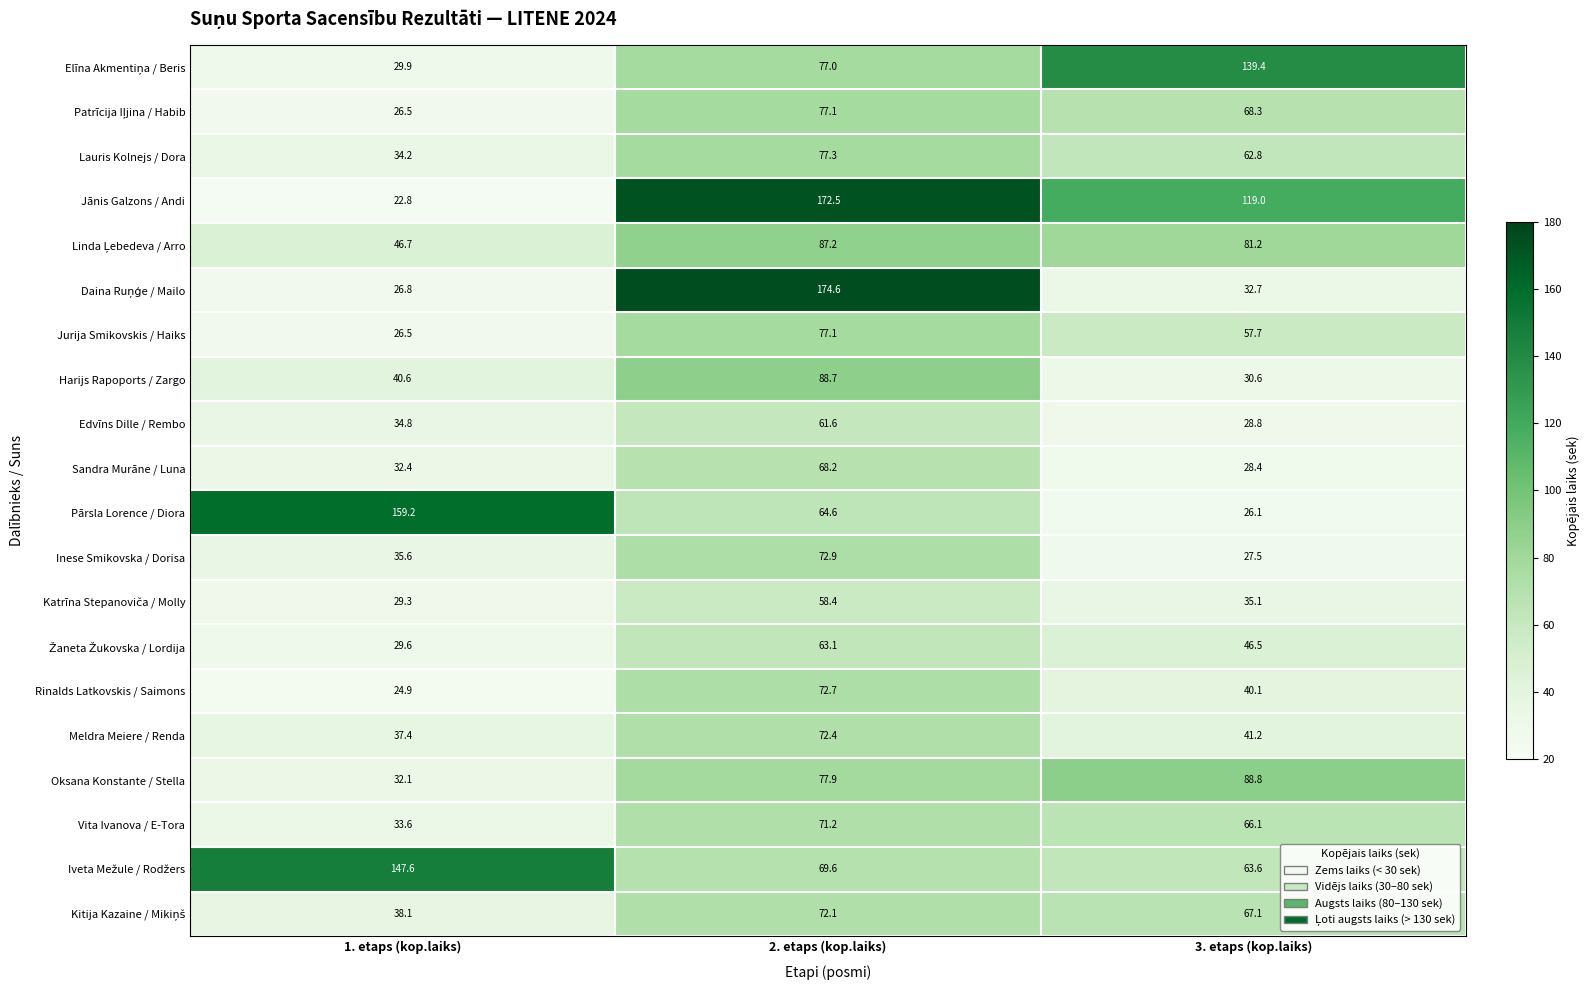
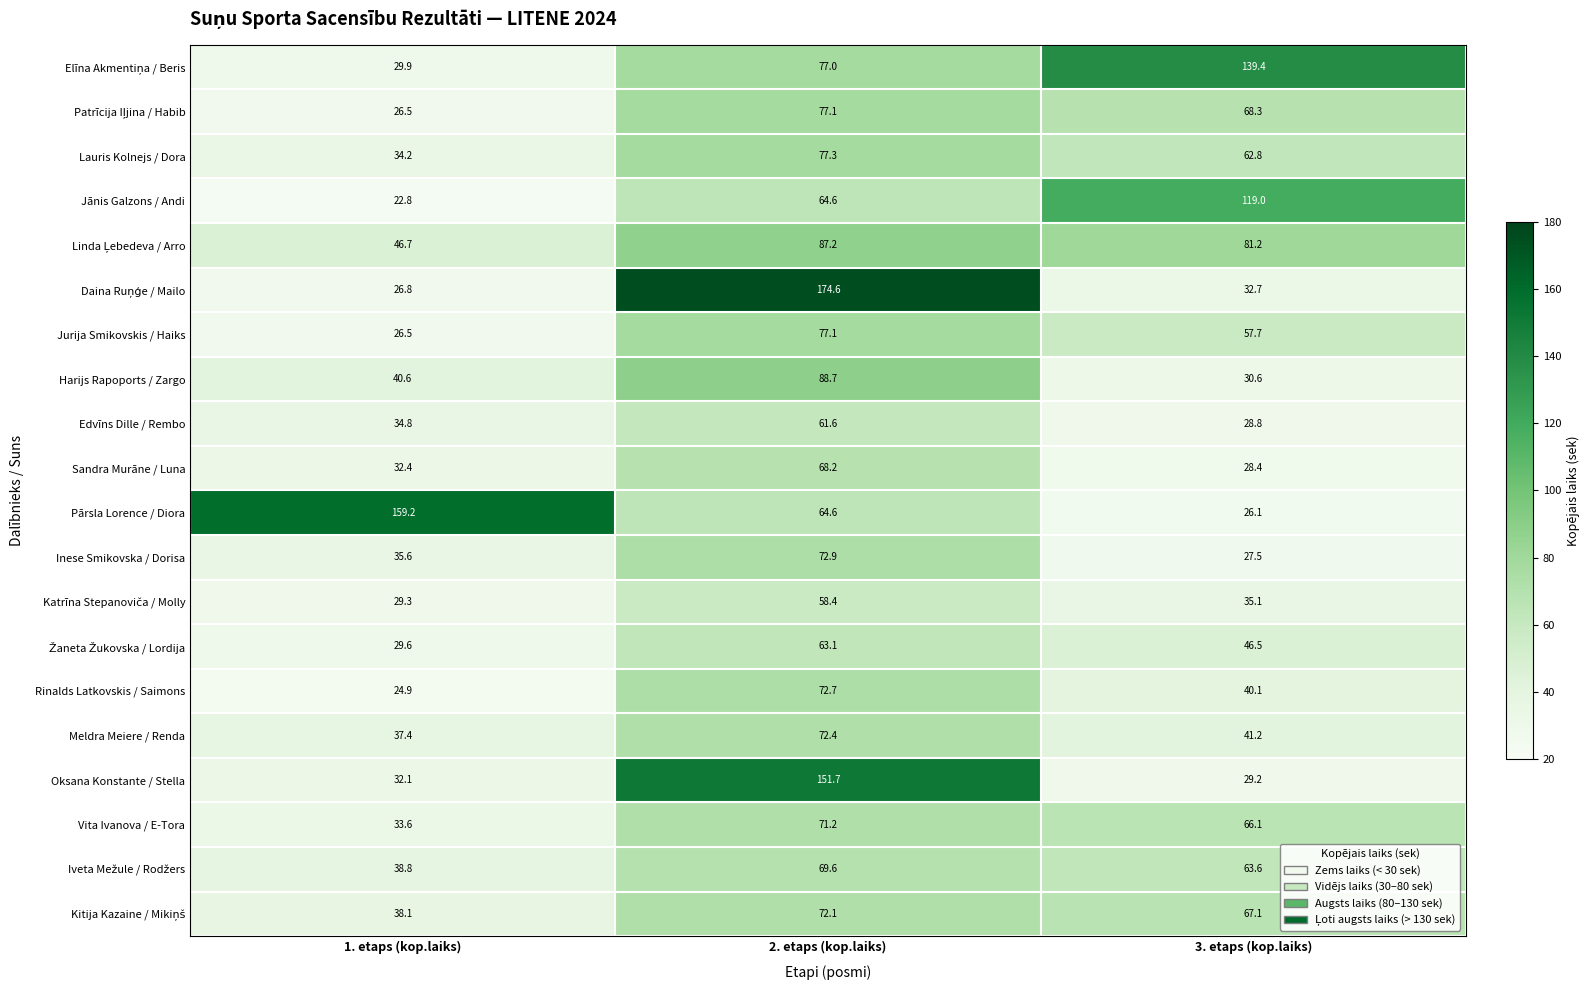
  {
    "Elīna Akmentiņa / Beris": {
      "1. etaps (kop.laiks)": 29.9,
      "2. etaps (kop.laiks)": 77.0,
      "3. etaps (kop.laiks)": 139.4
    },
    "Patrīcija Iļjina / Habib": {
      "1. etaps (kop.laiks)": 26.5,
      "2. etaps (kop.laiks)": 77.1,
      "3. etaps (kop.laiks)": 68.3
    },
    "Lauris Kolnejs / Dora": {
      "1. etaps (kop.laiks)": 34.2,
      "2. etaps (kop.laiks)": 77.3,
      "3. etaps (kop.laiks)": 62.8
    },
    "Jānis Galzons / Andi": {
      "1. etaps (kop.laiks)": 22.8,
-     "2. etaps (kop.laiks)": 172.5,
+     "2. etaps (kop.laiks)": 64.6,
      "3. etaps (kop.laiks)": 119.0
    },
    "Linda Ļebedeva / Arro": {
      "1. etaps (kop.laiks)": 46.7,
      "2. etaps (kop.laiks)": 87.2,
      "3. etaps (kop.laiks)": 81.2
    },
    "Daina Ruņģe / Mailo": {
      "1. etaps (kop.laiks)": 26.8,
      "2. etaps (kop.laiks)": 174.6,
      "3. etaps (kop.laiks)": 32.7
    },
    "Jurija Smikovskis / Haiks": {
      "1. etaps (kop.laiks)": 26.5,
      "2. etaps (kop.laiks)": 77.1,
      "3. etaps (kop.laiks)": 57.7
    },
    "Harijs Rapoports / Zargo": {
      "1. etaps (kop.laiks)": 40.6,
      "2. etaps (kop.laiks)": 88.7,
      "3. etaps (kop.laiks)": 30.6
    },
    "Edvīns Dille / Rembo": {
      "1. etaps (kop.laiks)": 34.8,
      "2. etaps (kop.laiks)": 61.6,
      "3. etaps (kop.laiks)": 28.8
    },
    "Sandra Murāne / Luna": {
      "1. etaps (kop.laiks)": 32.4,
      "2. etaps (kop.laiks)": 68.2,
      "3. etaps (kop.laiks)": 28.4
    },
    "Pārsla Lorence / Diora": {
      "1. etaps (kop.laiks)": 159.2,
      "2. etaps (kop.laiks)": 64.6,
      "3. etaps (kop.laiks)": 26.1
    },
    "Inese Smikovska / Dorisa": {
      "1. etaps (kop.laiks)": 35.6,
      "2. etaps (kop.laiks)": 72.9,
      "3. etaps (kop.laiks)": 27.5
    },
    "Katrīna Stepanoviča / Molly": {
      "1. etaps (kop.laiks)": 29.3,
      "2. etaps (kop.laiks)": 58.4,
      "3. etaps (kop.laiks)": 35.1
    },
    "Žaneta Žukovska / Lordija": {
      "1. etaps (kop.laiks)": 29.6,
      "2. etaps (kop.laiks)": 63.1,
      "3. etaps (kop.laiks)": 46.5
    },
    "Rinalds Latkovskis / Saimons": {
      "1. etaps (kop.laiks)": 24.9,
      "2. etaps (kop.laiks)": 72.7,
      "3. etaps (kop.laiks)": 40.1
    },
    "Meldra Meiere / Renda": {
      "1. etaps (kop.laiks)": 37.4,
      "2. etaps (kop.laiks)": 72.4,
      "3. etaps (kop.laiks)": 41.2
    },
    "Oksana Konstante / Stella": {
      "1. etaps (kop.laiks)": 32.1,
-     "2. etaps (kop.laiks)": 77.9,
-     "3. etaps (kop.laiks)": 88.8
+     "2. etaps (kop.laiks)": 151.7,
+     "3. etaps (kop.laiks)": 29.2
    },
    "Vita Ivanova / E-Tora": {
      "1. etaps (kop.laiks)": 33.6,
      "2. etaps (kop.laiks)": 71.2,
      "3. etaps (kop.laiks)": 66.1
    },
    "Iveta Mežule / Rodžers": {
-     "1. etaps (kop.laiks)": 147.6,
+     "1. etaps (kop.laiks)": 38.8,
      "2. etaps (kop.laiks)": 69.6,
      "3. etaps (kop.laiks)": 63.6
    },
    "Kitija Kazaine / Mikiņš": {
      "1. etaps (kop.laiks)": 38.1,
      "2. etaps (kop.laiks)": 72.1,
      "3. etaps (kop.laiks)": 67.1
    }
  }
